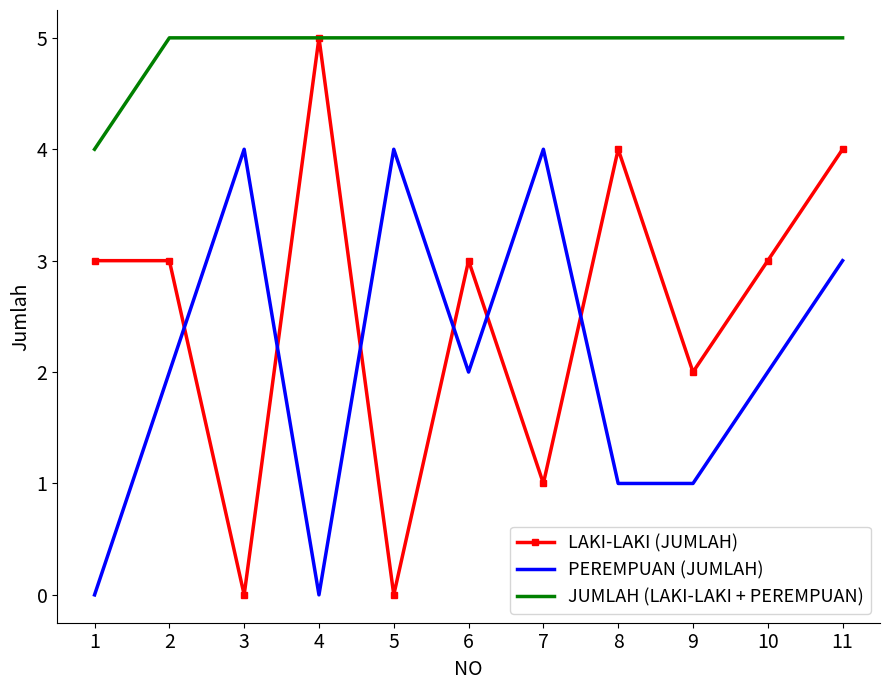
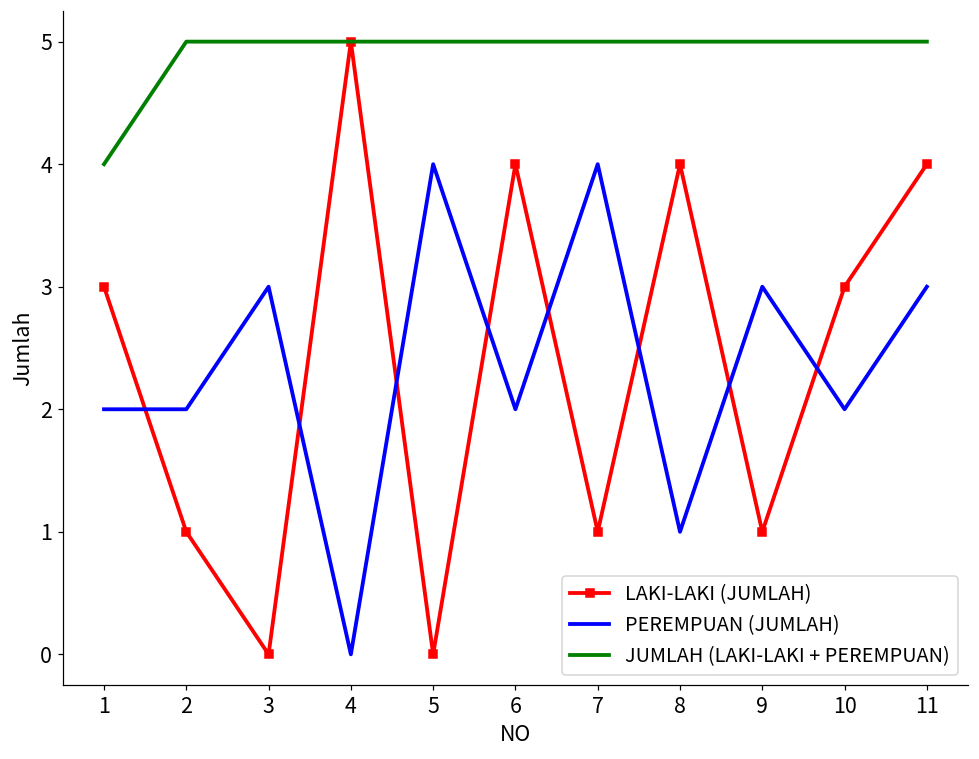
  {
    "LAKI-LAKI (JUMLAH)": {
      "1": 3,
-     "2": 3,
+     "2": 1,
      "3": 0,
      "5": 0,
-     "6": 3,
+     "6": 4,
      "7": 1,
      "8": 4,
-     "9": 2,
+     "9": 1,
      "10": 3,
      "11": 4
    },
    "PEREMPUAN (JUMLAH)": {
-     "1": 0,
+     "1": 2,
      "2": 2,
-     "3": 4,
+     "3": 3,
      "4": 0,
      "5": 4,
      "6": 2,
      "7": 4,
      "8": 1,
-     "9": 1,
+     "9": 3,
      "10": 2,
      "11": 3
    },
    "JUMLAH (LAKI-LAKI + PEREMPUAN)": {
      "1": 4,
      "2": 5,
      "3": 5,
      "5": 5,
      "6": 5,
      "7": 5,
      "8": 5,
      "9": 5,
      "10": 5,
      "11": 5
    }
  }
